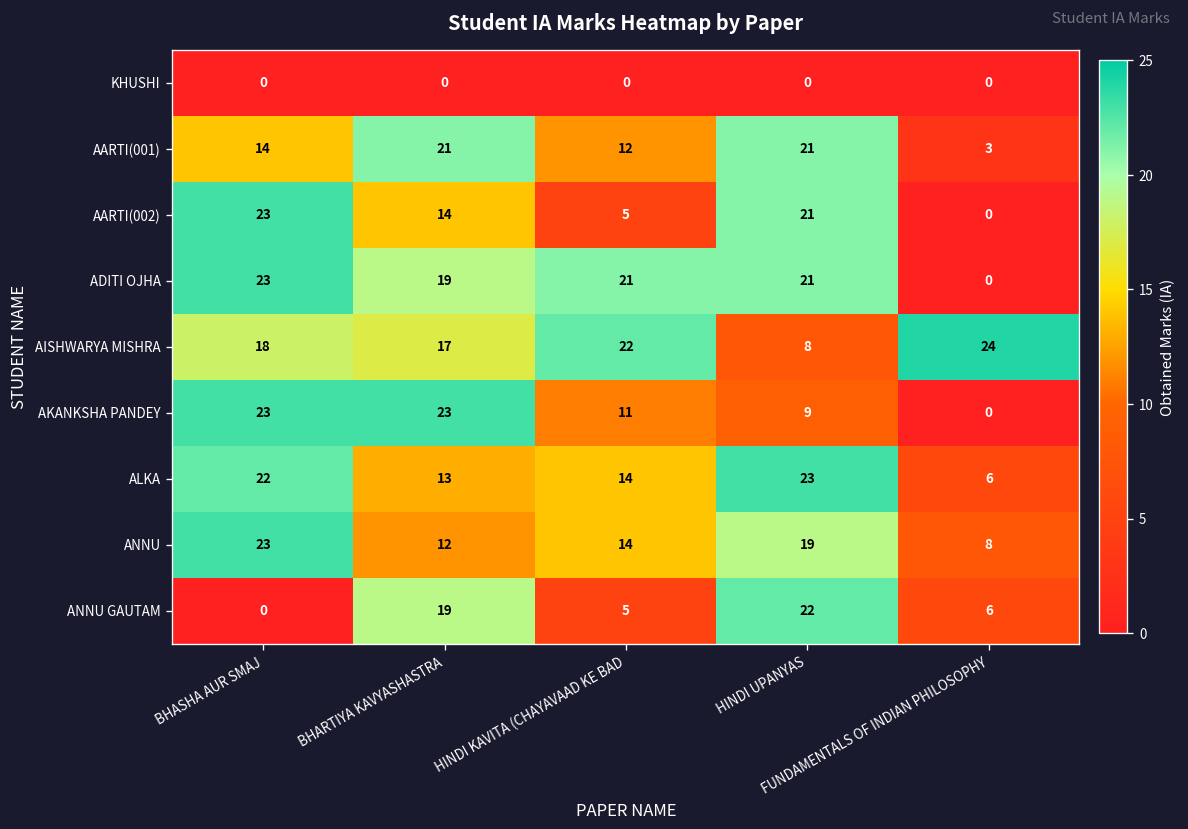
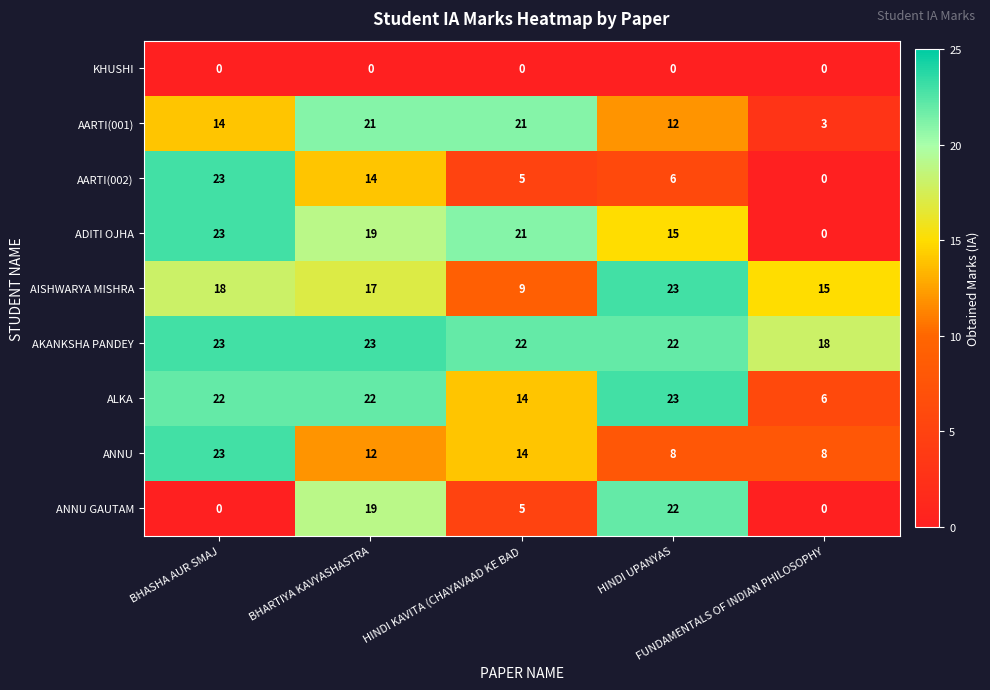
  {
    "KHUSHI": {
      "BHASHA AUR SMAJ": 0,
      "BHARTIYA KAVYASHASTRA": 0,
      "HINDI KAVITA (CHAYAVAAD KE BAD": 0,
      "HINDI UPANYAS": 0,
      "FUNDAMENTALS OF INDIAN PHILOSOPHY": 0
    },
    "AARTI(001)": {
      "BHASHA AUR SMAJ": 14,
      "BHARTIYA KAVYASHASTRA": 21,
-     "HINDI KAVITA (CHAYAVAAD KE BAD": 12,
-     "HINDI UPANYAS": 21,
+     "HINDI KAVITA (CHAYAVAAD KE BAD": 21,
+     "HINDI UPANYAS": 12,
      "FUNDAMENTALS OF INDIAN PHILOSOPHY": 3
    },
    "AARTI(002)": {
      "BHASHA AUR SMAJ": 23,
      "BHARTIYA KAVYASHASTRA": 14,
      "HINDI KAVITA (CHAYAVAAD KE BAD": 5,
-     "HINDI UPANYAS": 21,
+     "HINDI UPANYAS": 6,
      "FUNDAMENTALS OF INDIAN PHILOSOPHY": 0
    },
    "ADITI OJHA": {
      "BHASHA AUR SMAJ": 23,
      "BHARTIYA KAVYASHASTRA": 19,
      "HINDI KAVITA (CHAYAVAAD KE BAD": 21,
-     "HINDI UPANYAS": 21,
+     "HINDI UPANYAS": 15,
      "FUNDAMENTALS OF INDIAN PHILOSOPHY": 0
    },
    "AISHWARYA MISHRA": {
      "BHASHA AUR SMAJ": 18,
      "BHARTIYA KAVYASHASTRA": 17,
-     "HINDI KAVITA (CHAYAVAAD KE BAD": 22,
-     "HINDI UPANYAS": 8,
-     "FUNDAMENTALS OF INDIAN PHILOSOPHY": 24
+     "HINDI KAVITA (CHAYAVAAD KE BAD": 9,
+     "HINDI UPANYAS": 23,
+     "FUNDAMENTALS OF INDIAN PHILOSOPHY": 15
    },
    "AKANKSHA PANDEY": {
      "BHASHA AUR SMAJ": 23,
      "BHARTIYA KAVYASHASTRA": 23,
-     "HINDI KAVITA (CHAYAVAAD KE BAD": 11,
-     "HINDI UPANYAS": 9,
-     "FUNDAMENTALS OF INDIAN PHILOSOPHY": 0
+     "HINDI KAVITA (CHAYAVAAD KE BAD": 22,
+     "HINDI UPANYAS": 22,
+     "FUNDAMENTALS OF INDIAN PHILOSOPHY": 18
    },
    "ALKA": {
      "BHASHA AUR SMAJ": 22,
-     "BHARTIYA KAVYASHASTRA": 13,
+     "BHARTIYA KAVYASHASTRA": 22,
      "HINDI KAVITA (CHAYAVAAD KE BAD": 14,
      "HINDI UPANYAS": 23,
      "FUNDAMENTALS OF INDIAN PHILOSOPHY": 6
    },
    "ANNU": {
      "BHASHA AUR SMAJ": 23,
      "BHARTIYA KAVYASHASTRA": 12,
      "HINDI KAVITA (CHAYAVAAD KE BAD": 14,
-     "HINDI UPANYAS": 19,
+     "HINDI UPANYAS": 8,
      "FUNDAMENTALS OF INDIAN PHILOSOPHY": 8
    },
    "ANNU GAUTAM": {
      "BHASHA AUR SMAJ": 0,
      "BHARTIYA KAVYASHASTRA": 19,
      "HINDI KAVITA (CHAYAVAAD KE BAD": 5,
      "HINDI UPANYAS": 22,
-     "FUNDAMENTALS OF INDIAN PHILOSOPHY": 6
+     "FUNDAMENTALS OF INDIAN PHILOSOPHY": 0
    }
  }
